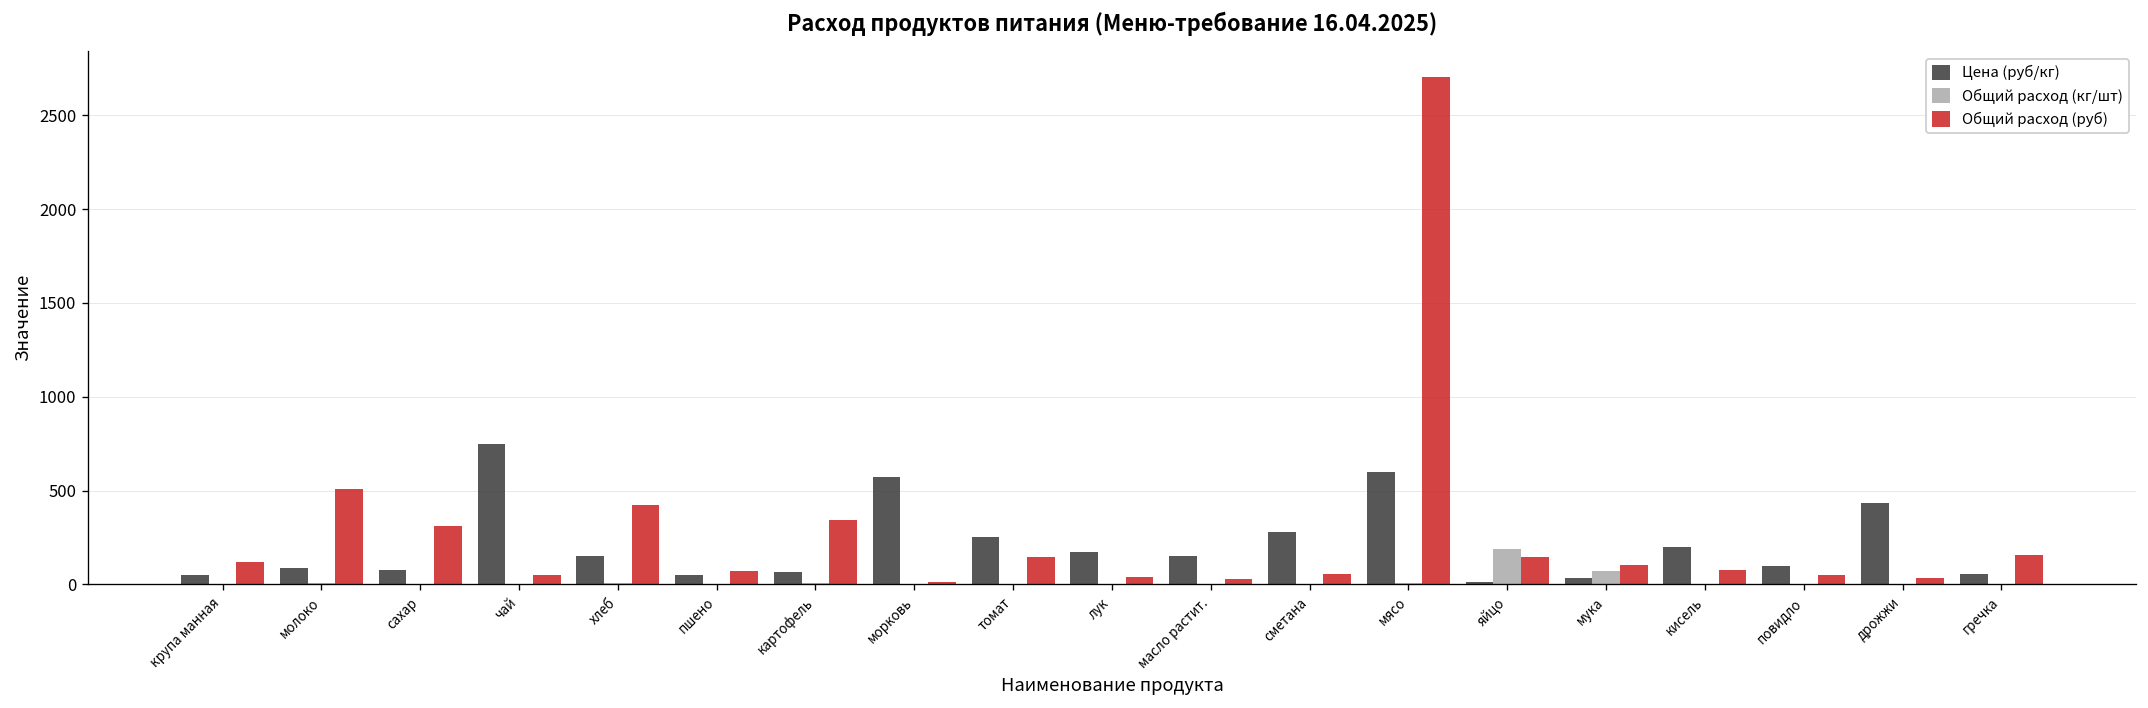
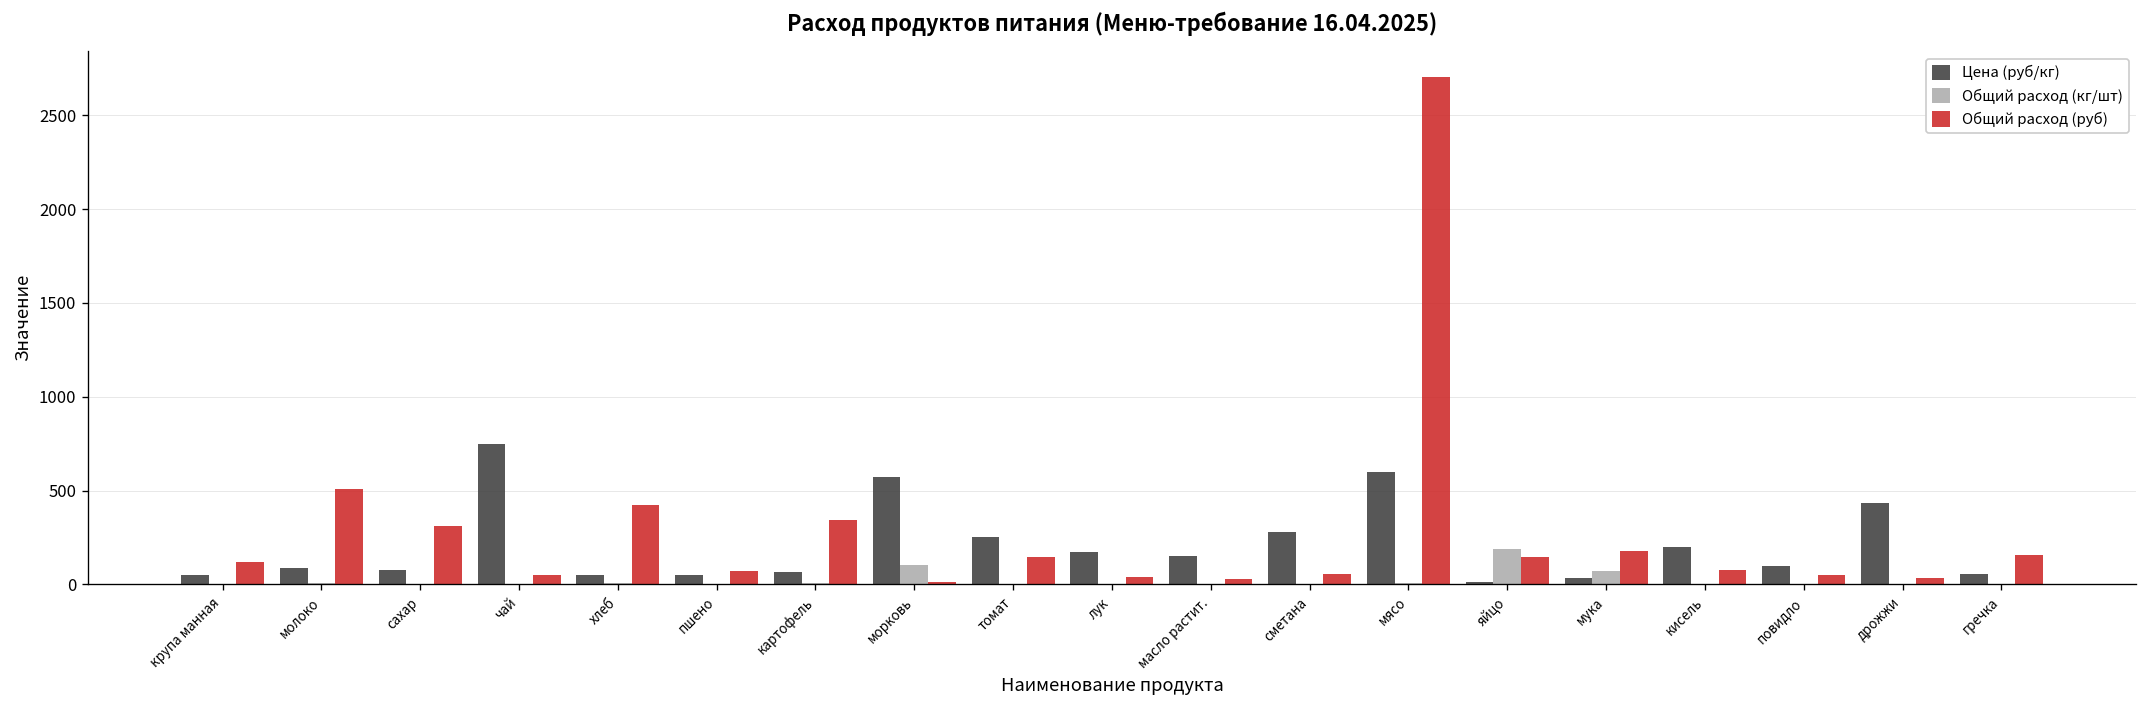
  {
    "Цена (руб/кг)": {
      "крупа манная": 50,
      "молоко": 90,
      "сахар": 80,
      "чай": 750,
-     "хлеб": 150,
+     "хлеб": 50,
      "пшено": 50,
      "картофель": 70,
      "морковь": 570,
      "томат": 250,
      "лук": 170,
      "масло растит.": 150,
      "сметана": 280,
      "мясо": 600,
      "мука": 40,
      "кисель": 200,
      "повидло": 100,
      "дрожжи": 440,
      "гречка": 60
    },
    "Общий расход (кг/шт)": {
-     "морковь": 0,
+     "морковь": 100,
      "яйцо": 190,
      "мука": 70
    },
    "Общий расход (руб)": {
      "крупа манная": 120,
      "молоко": 510,
      "сахар": 310,
      "чай": 50,
      "хлеб": 420,
      "пшено": 70,
      "картофель": 340,
      "томат": 140,
      "лук": 40,
      "масло растит.": 30,
      "сметана": 50,
      "мясо": 2710,
      "яйцо": 150,
-     "мука": 100,
+     "мука": 180,
      "кисель": 80,
      "повидло": 50,
      "дрожжи": 30,
      "гречка": 160
    }
  }
